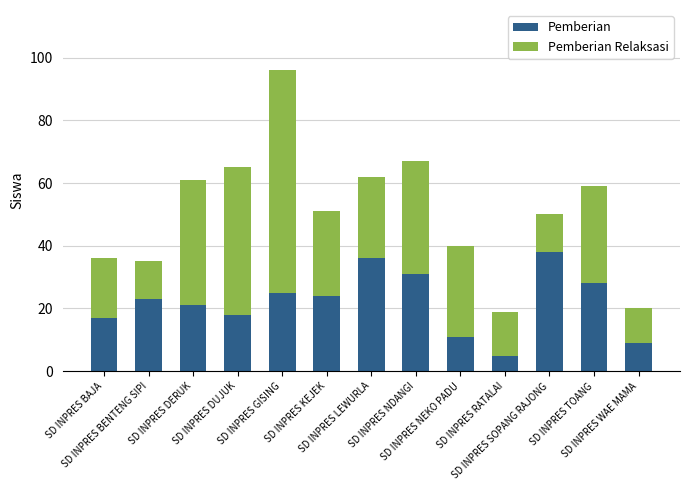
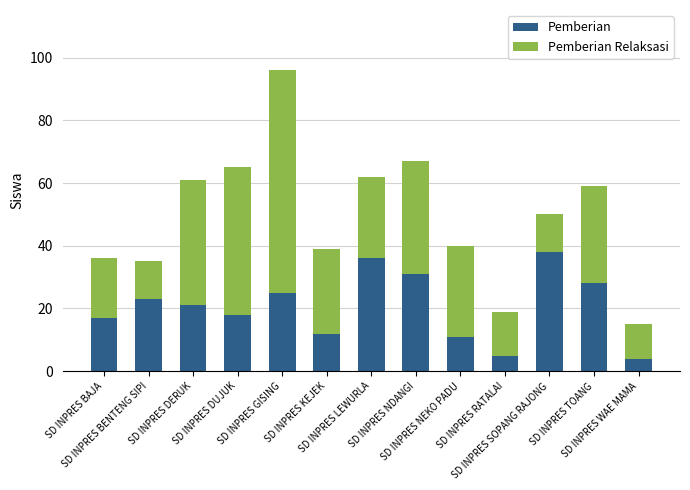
  {
    "Pemberian": {
      "SD INPRES BAJA": 17,
      "SD INPRES BENTENG SIPI": 23,
      "SD INPRES DERUK": 21,
      "SD INPRES DUJUK": 18,
      "SD INPRES GISING": 25,
-     "SD INPRES KEJEK": 24,
+     "SD INPRES KEJEK": 12,
      "SD INPRES LEWURLA": 36,
      "SD INPRES NDANGI": 31,
      "SD INPRES NEKO PADU": 11,
      "SD INPRES RATALAI": 5,
      "SD INPRES SOPANG RAJONG": 38,
      "SD INPRES TOANG": 28,
-     "SD INPRES WAE MAMA": 9
+     "SD INPRES WAE MAMA": 4
    },
    "Pemberian Relaksasi": {
      "SD INPRES BAJA": 19,
      "SD INPRES BENTENG SIPI": 12,
      "SD INPRES DERUK": 40,
      "SD INPRES DUJUK": 47,
      "SD INPRES GISING": 71,
      "SD INPRES KEJEK": 27,
      "SD INPRES LEWURLA": 26,
      "SD INPRES NDANGI": 36,
      "SD INPRES NEKO PADU": 29,
      "SD INPRES RATALAI": 14,
      "SD INPRES SOPANG RAJONG": 12,
      "SD INPRES TOANG": 31,
      "SD INPRES WAE MAMA": 11
    }
  }
